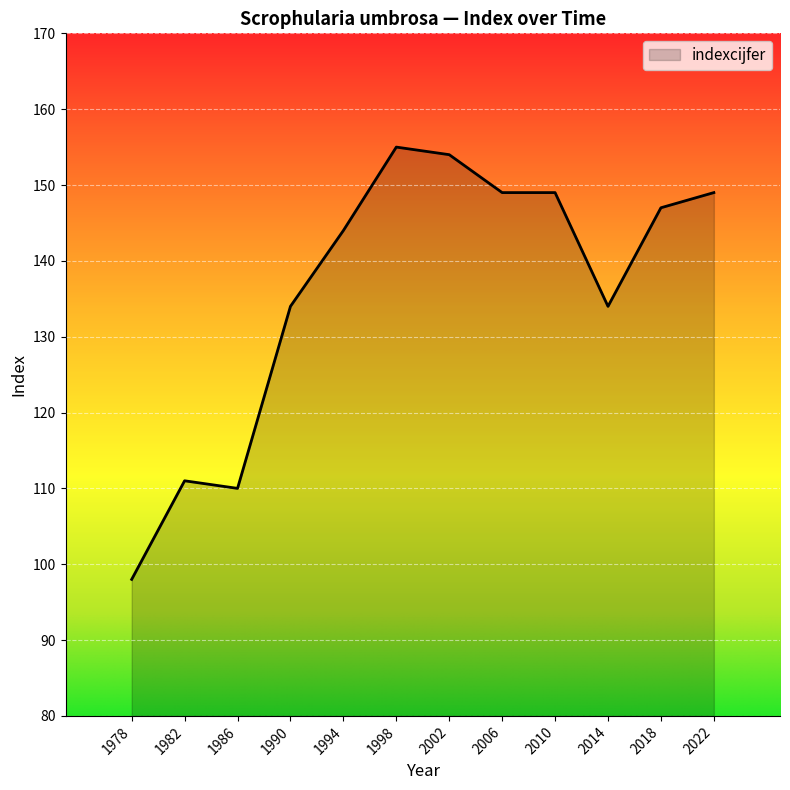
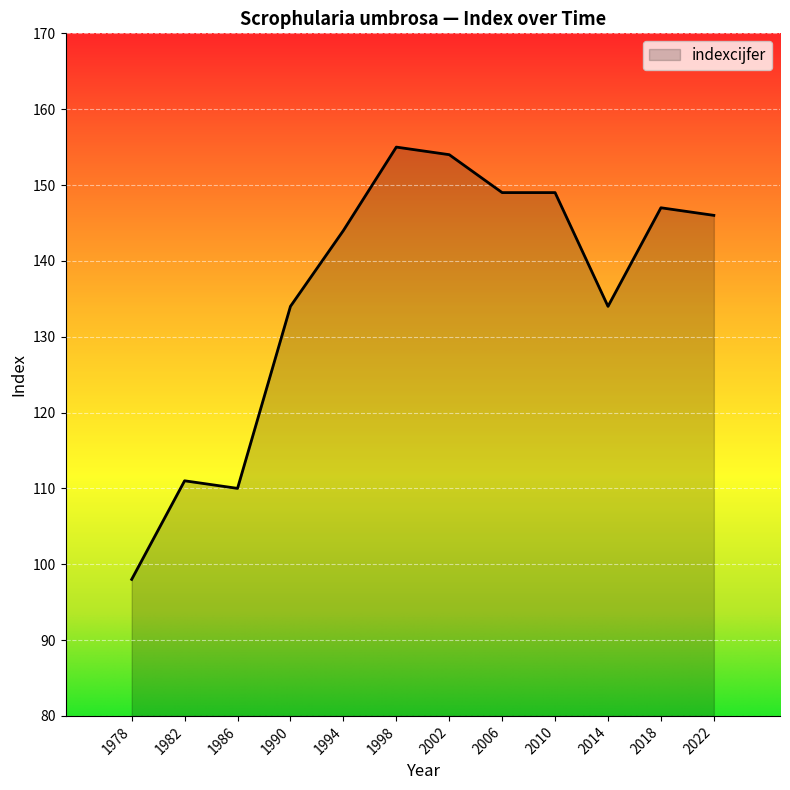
  {
    "1978": 98,
    "1982": 111,
    "1986": 110,
    "1990": 134,
    "1994": 144,
    "1998": 155,
    "2002": 154,
    "2006": 149,
    "2010": 149,
    "2014": 134,
    "2018": 147,
-   "2022": 149
+   "2022": 146
  }
